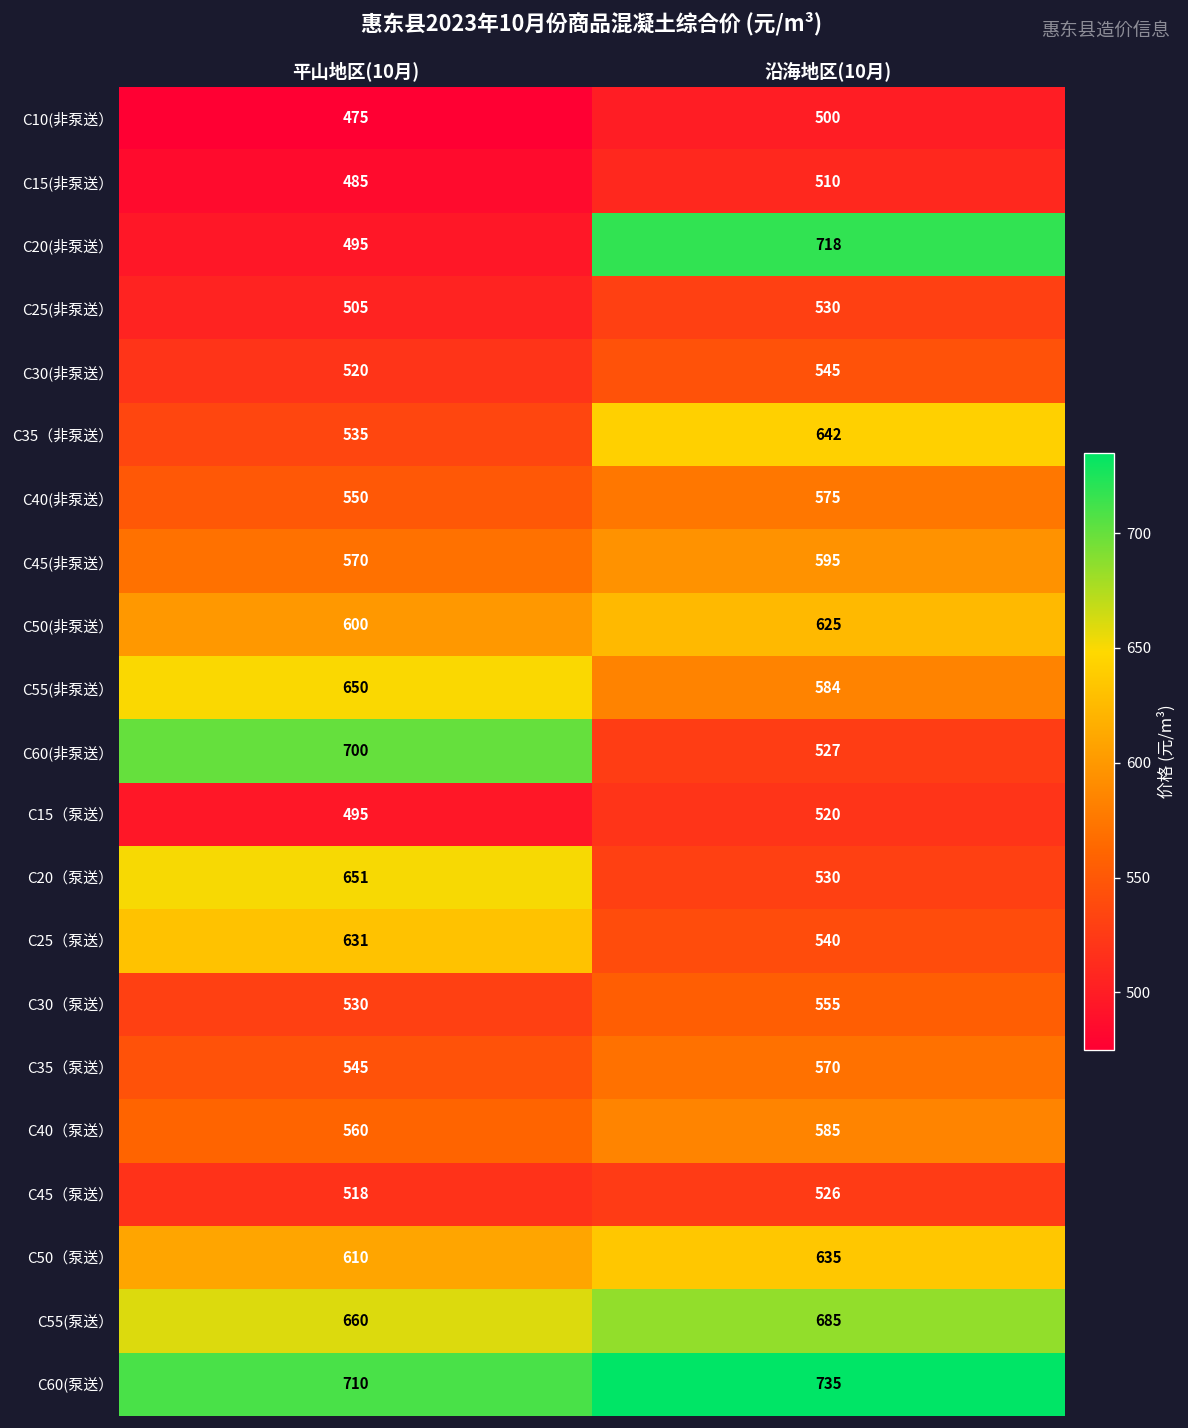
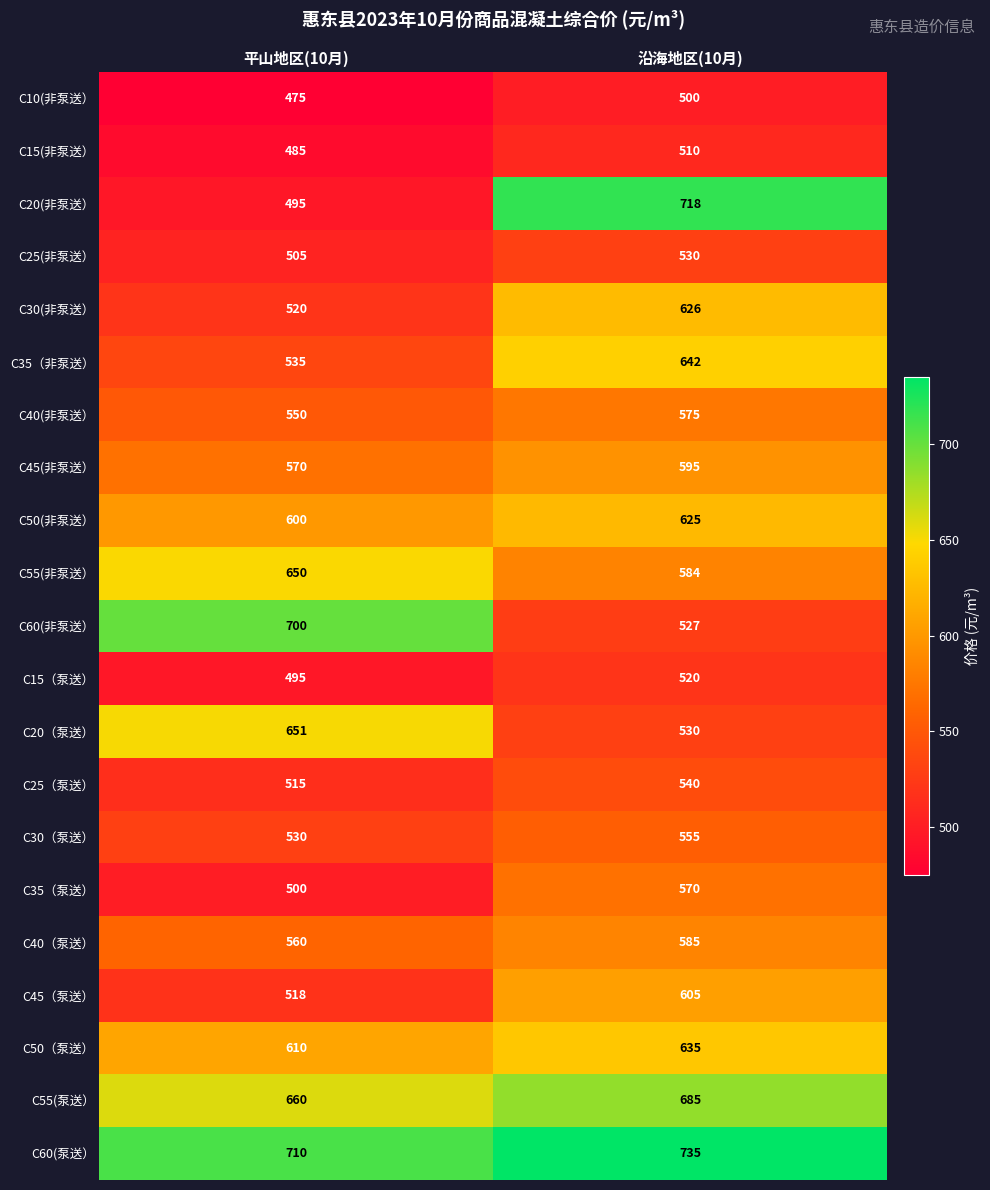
  {
    "C10(非泵送）": {
      "平山地区(10月)": 475,
      "沿海地区(10月)": 500
    },
    "C15(非泵送）": {
      "平山地区(10月)": 485,
      "沿海地区(10月)": 510
    },
    "C20(非泵送）": {
      "平山地区(10月)": 495,
      "沿海地区(10月)": 718
    },
    "C25(非泵送）": {
      "平山地区(10月)": 505,
      "沿海地区(10月)": 530
    },
    "C30(非泵送）": {
      "平山地区(10月)": 520,
-     "沿海地区(10月)": 545
+     "沿海地区(10月)": 626
    },
    "C35（非泵送）": {
      "平山地区(10月)": 535,
      "沿海地区(10月)": 642
    },
    "C40(非泵送）": {
      "平山地区(10月)": 550,
      "沿海地区(10月)": 575
    },
    "C45(非泵送）": {
      "平山地区(10月)": 570,
      "沿海地区(10月)": 595
    },
    "C50(非泵送）": {
      "平山地区(10月)": 600,
      "沿海地区(10月)": 625
    },
    "C55(非泵送）": {
      "平山地区(10月)": 650,
      "沿海地区(10月)": 584
    },
    "C60(非泵送）": {
      "平山地区(10月)": 700,
      "沿海地区(10月)": 527
    },
    "C15（泵送）": {
      "平山地区(10月)": 495,
      "沿海地区(10月)": 520
    },
    "C20（泵送）": {
      "平山地区(10月)": 651,
      "沿海地区(10月)": 530
    },
    "C25（泵送）": {
-     "平山地区(10月)": 631,
+     "平山地区(10月)": 515,
      "沿海地区(10月)": 540
    },
    "C30（泵送）": {
      "平山地区(10月)": 530,
      "沿海地区(10月)": 555
    },
    "C35（泵送）": {
-     "平山地区(10月)": 545,
+     "平山地区(10月)": 500,
      "沿海地区(10月)": 570
    },
    "C40（泵送）": {
      "平山地区(10月)": 560,
      "沿海地区(10月)": 585
    },
    "C45（泵送）": {
      "平山地区(10月)": 518,
-     "沿海地区(10月)": 526
+     "沿海地区(10月)": 605
    },
    "C50（泵送）": {
      "平山地区(10月)": 610,
      "沿海地区(10月)": 635
    },
    "C55(泵送）": {
      "平山地区(10月)": 660,
      "沿海地区(10月)": 685
    },
    "C60(泵送）": {
      "平山地区(10月)": 710,
      "沿海地区(10月)": 735
    }
  }
